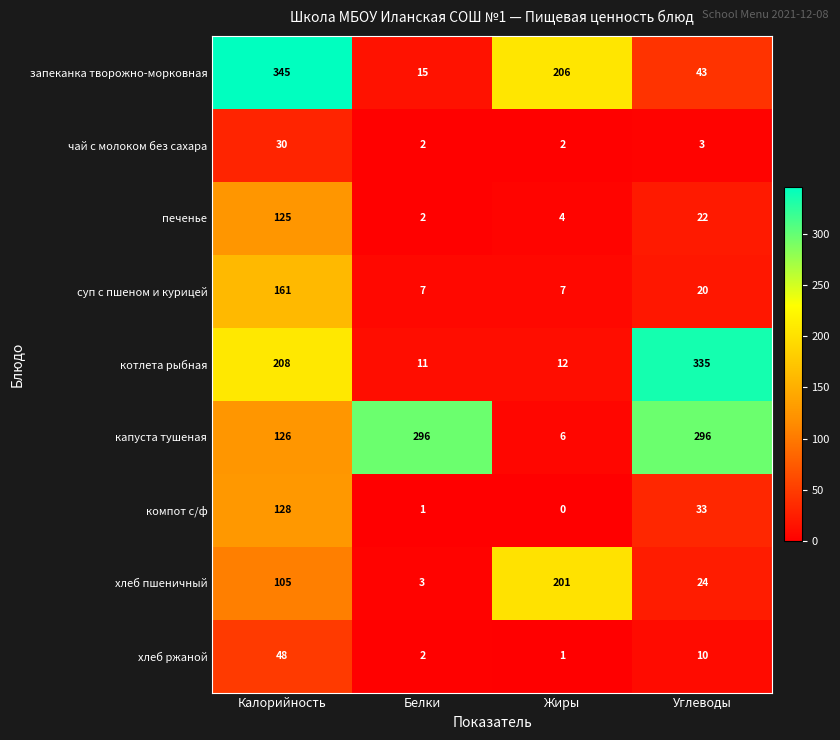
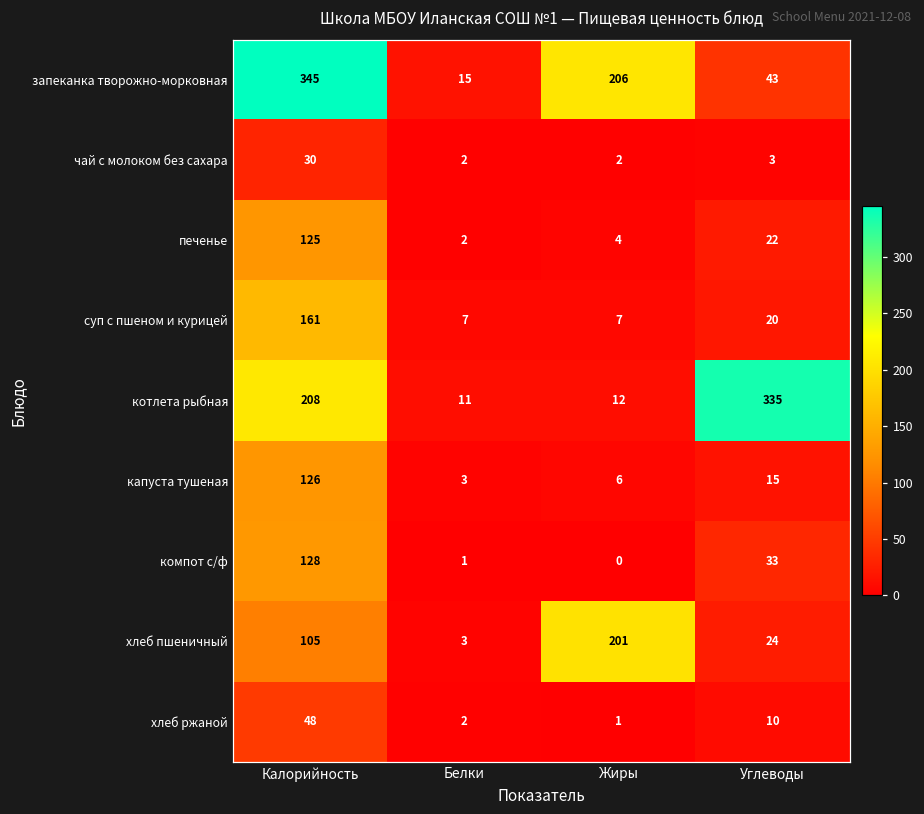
  {
    "запеканка творожно-морковная": {
      "Калорийность": 345,
      "Белки": 15,
      "Жиры": 206,
      "Углеводы": 43
    },
    "чай с молоком без сахара": {
      "Калорийность": 30,
      "Белки": 2,
      "Жиры": 2,
      "Углеводы": 3
    },
    "печенье": {
      "Калорийность": 125,
      "Белки": 2,
      "Жиры": 4,
      "Углеводы": 22
    },
    "суп с пшеном и курицей": {
      "Калорийность": 161,
      "Белки": 7,
      "Жиры": 7,
      "Углеводы": 20
    },
    "котлета рыбная": {
      "Калорийность": 208,
      "Белки": 11,
      "Жиры": 12,
      "Углеводы": 335
    },
    "капуста тушеная": {
      "Калорийность": 126,
-     "Белки": 296,
+     "Белки": 3,
      "Жиры": 6,
-     "Углеводы": 296
+     "Углеводы": 15
    },
    "компот с/ф": {
      "Калорийность": 128,
      "Белки": 1,
      "Жиры": 0,
      "Углеводы": 33
    },
    "хлеб пшеничный": {
      "Калорийность": 105,
      "Белки": 3,
      "Жиры": 201,
      "Углеводы": 24
    },
    "хлеб ржаной": {
      "Калорийность": 48,
      "Белки": 2,
      "Жиры": 1,
      "Углеводы": 10
    }
  }
